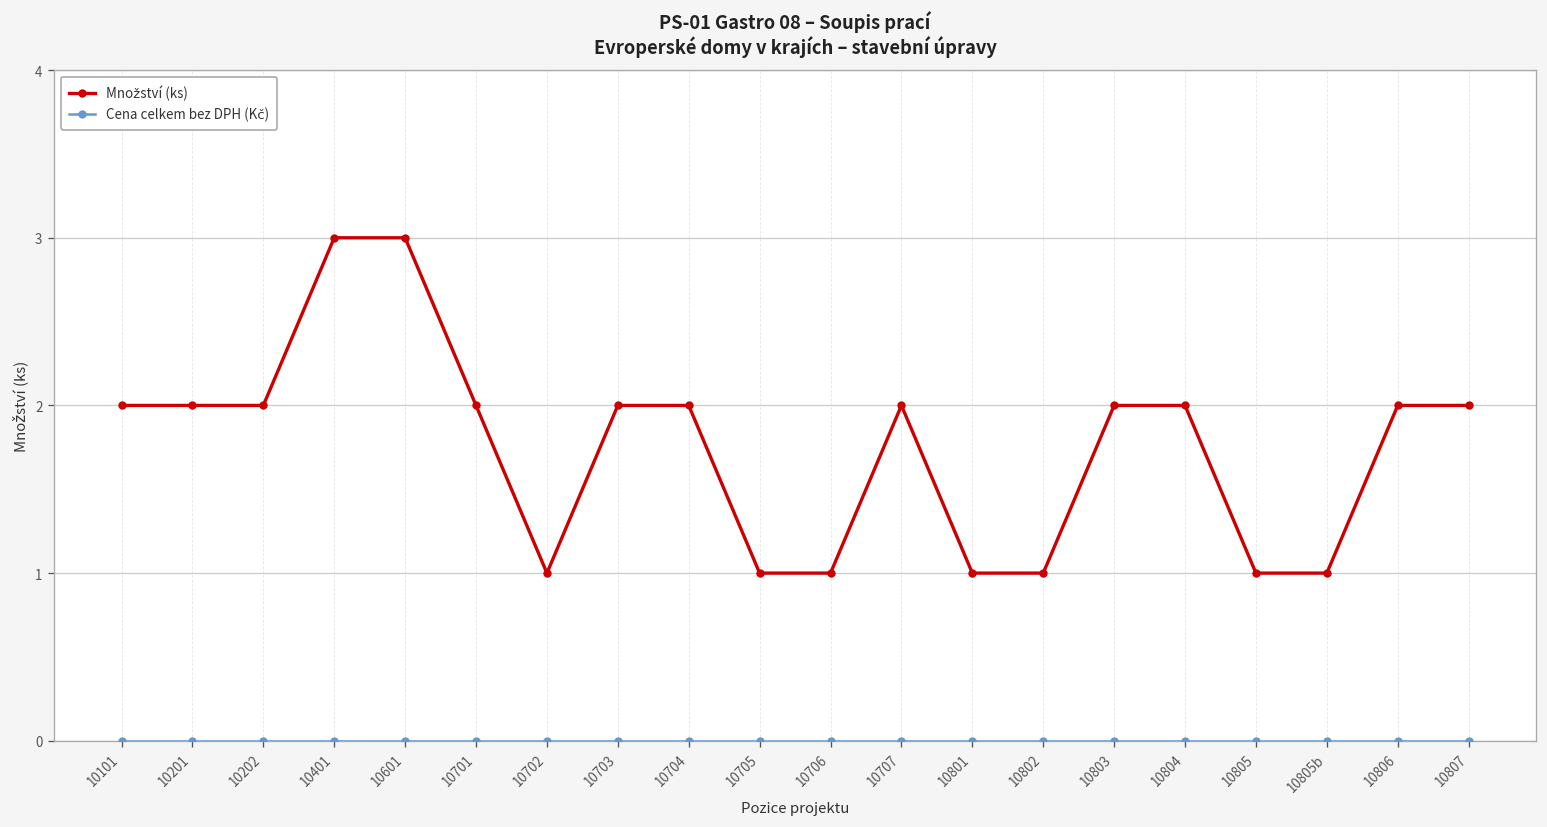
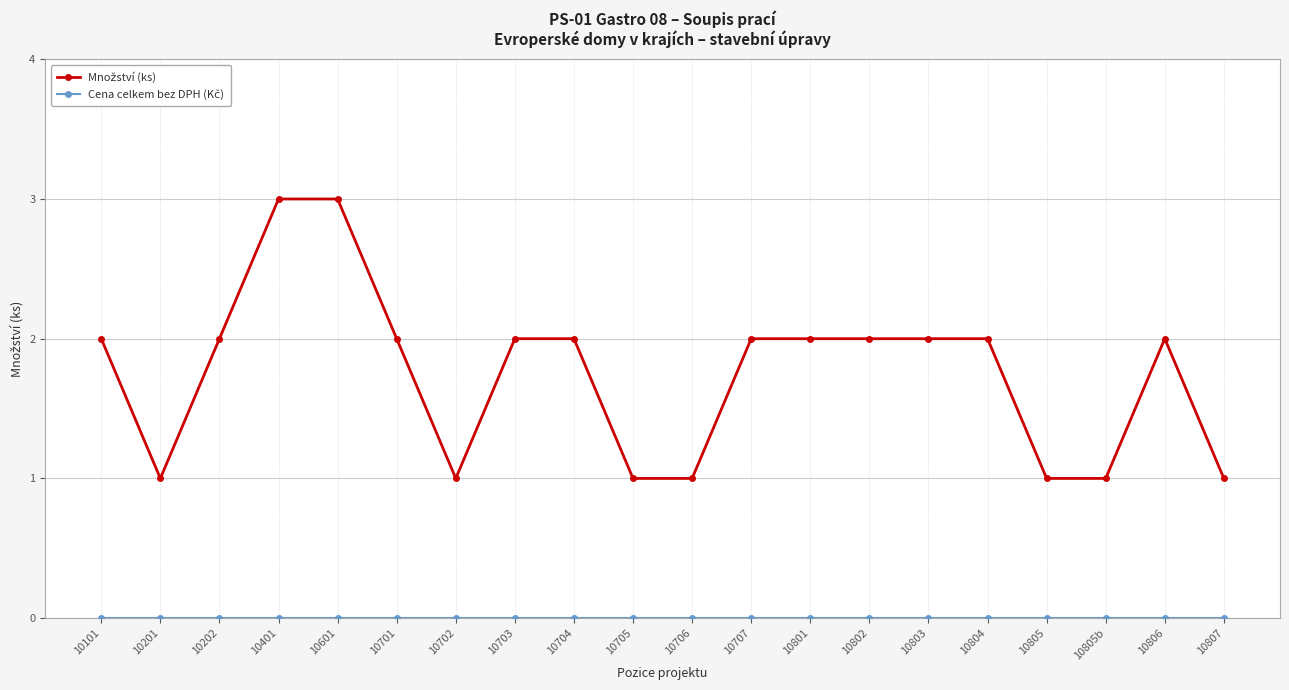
  {
    "Množství (ks)": {
      "10101": 2,
-     "10201": 2,
+     "10201": 1,
      "10202": 2,
      "10401": 3,
      "10601": 3,
      "10701": 2,
      "10702": 1,
      "10703": 2,
      "10704": 2,
      "10705": 1,
      "10706": 1,
      "10707": 2,
-     "10801": 1,
-     "10802": 1,
+     "10801": 2,
+     "10802": 2,
      "10803": 2,
      "10804": 2,
      "10805": 1,
      "10805b": 1,
      "10806": 2,
-     "10807": 2
+     "10807": 1
    },
    "Cena celkem bez DPH (Kč)": {
      "10101": 0,
      "10201": 0,
      "10202": 0,
      "10401": 0,
      "10601": 0,
      "10701": 0,
      "10702": 0,
      "10703": 0,
      "10704": 0,
      "10705": 0,
      "10706": 0,
      "10707": 0,
      "10801": 0,
      "10802": 0,
      "10803": 0,
      "10804": 0,
      "10805": 0,
      "10805b": 0,
      "10806": 0,
      "10807": 0
    }
  }
